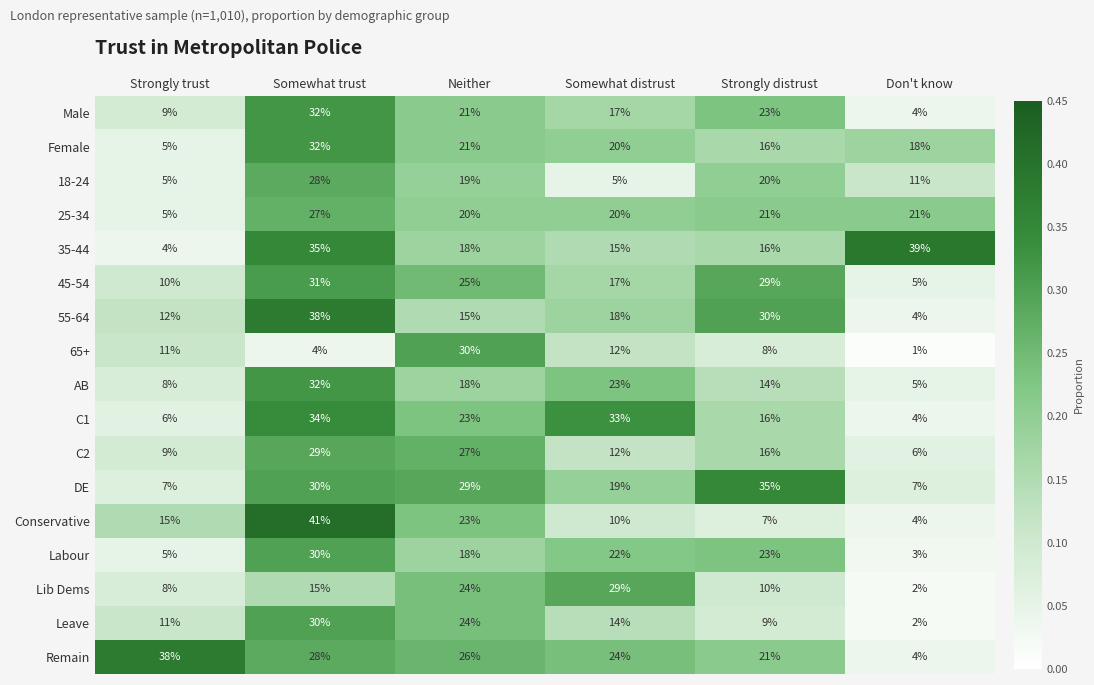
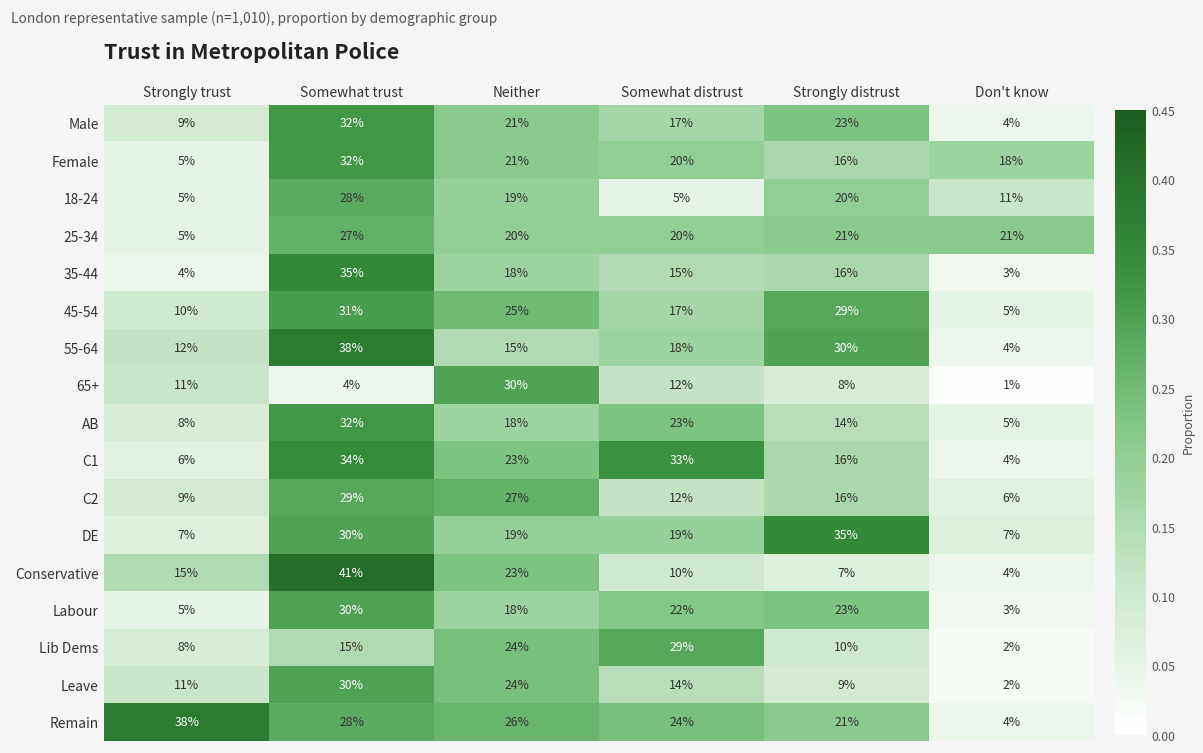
  {
    "Male": {
      "Strongly trust": "9%",
      "Somewhat trust": "32%",
      "Neither": "21%",
      "Somewhat distrust": "17%",
      "Strongly distrust": "23%",
      "Don't know": "4%"
    },
    "Female": {
      "Strongly trust": "5%",
      "Somewhat trust": "32%",
      "Neither": "21%",
      "Somewhat distrust": "20%",
      "Strongly distrust": "16%",
      "Don't know": "18%"
    },
    "18-24": {
      "Strongly trust": "5%",
      "Somewhat trust": "28%",
      "Neither": "19%",
      "Somewhat distrust": "5%",
      "Strongly distrust": "20%",
      "Don't know": "11%"
    },
    "25-34": {
      "Strongly trust": "5%",
      "Somewhat trust": "27%",
      "Neither": "20%",
      "Somewhat distrust": "20%",
      "Strongly distrust": "21%",
      "Don't know": "21%"
    },
    "35-44": {
      "Strongly trust": "4%",
      "Somewhat trust": "35%",
      "Neither": "18%",
      "Somewhat distrust": "15%",
      "Strongly distrust": "16%",
-     "Don't know": "39%"
+     "Don't know": "3%"
    },
    "45-54": {
      "Strongly trust": "10%",
      "Somewhat trust": "31%",
      "Neither": "25%",
      "Somewhat distrust": "17%",
      "Strongly distrust": "29%",
      "Don't know": "5%"
    },
    "55-64": {
      "Strongly trust": "12%",
      "Somewhat trust": "38%",
      "Neither": "15%",
      "Somewhat distrust": "18%",
      "Strongly distrust": "30%",
      "Don't know": "4%"
    },
    "65+": {
      "Strongly trust": "11%",
      "Somewhat trust": "4%",
      "Neither": "30%",
      "Somewhat distrust": "12%",
      "Strongly distrust": "8%",
      "Don't know": "1%"
    },
    "AB": {
      "Strongly trust": "8%",
      "Somewhat trust": "32%",
      "Neither": "18%",
      "Somewhat distrust": "23%",
      "Strongly distrust": "14%",
      "Don't know": "5%"
    },
    "C1": {
      "Strongly trust": "6%",
      "Somewhat trust": "34%",
      "Neither": "23%",
      "Somewhat distrust": "33%",
      "Strongly distrust": "16%",
      "Don't know": "4%"
    },
    "C2": {
      "Strongly trust": "9%",
      "Somewhat trust": "29%",
      "Neither": "27%",
      "Somewhat distrust": "12%",
      "Strongly distrust": "16%",
      "Don't know": "6%"
    },
    "DE": {
      "Strongly trust": "7%",
      "Somewhat trust": "30%",
-     "Neither": "29%",
+     "Neither": "19%",
      "Somewhat distrust": "19%",
      "Strongly distrust": "35%",
      "Don't know": "7%"
    },
    "Conservative": {
      "Strongly trust": "15%",
      "Somewhat trust": "41%",
      "Neither": "23%",
      "Somewhat distrust": "10%",
      "Strongly distrust": "7%",
      "Don't know": "4%"
    },
    "Labour": {
      "Strongly trust": "5%",
      "Somewhat trust": "30%",
      "Neither": "18%",
      "Somewhat distrust": "22%",
      "Strongly distrust": "23%",
      "Don't know": "3%"
    },
    "Lib Dems": {
      "Strongly trust": "8%",
      "Somewhat trust": "15%",
      "Neither": "24%",
      "Somewhat distrust": "29%",
      "Strongly distrust": "10%",
      "Don't know": "2%"
    },
    "Leave": {
      "Strongly trust": "11%",
      "Somewhat trust": "30%",
      "Neither": "24%",
      "Somewhat distrust": "14%",
      "Strongly distrust": "9%",
      "Don't know": "2%"
    },
    "Remain": {
      "Strongly trust": "38%",
      "Somewhat trust": "28%",
      "Neither": "26%",
      "Somewhat distrust": "24%",
      "Strongly distrust": "21%",
      "Don't know": "4%"
    }
  }
